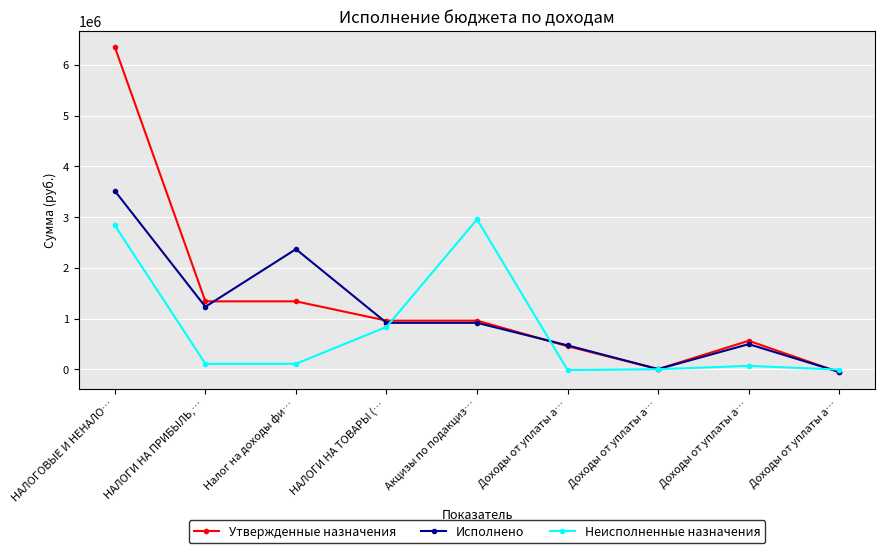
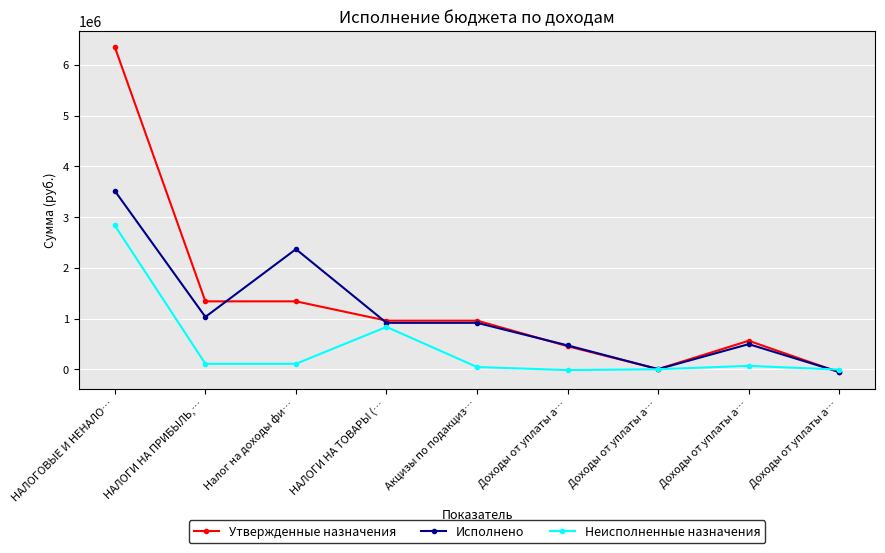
  {
    "Утвержденные назначения": {
      "НАЛОГОВЫЕ И НЕНАЛО…": 6300000,
      "НАЛОГИ НА ПРИБЫЛЬ,…": 1300000,
      "Налог на доходы фи…": 1300000
    },
    "Исполнено": {
      "НАЛОГОВЫЕ И НЕНАЛО…": 3500000,
-     "НАЛОГИ НА ПРИБЫЛЬ,…": 1200000,
+     "НАЛОГИ НА ПРИБЫЛЬ,…": 1000000,
      "Налог на доходы фи…": 2400000
    },
    "Неисполненные назначения": {
      "НАЛОГОВЫЕ И НЕНАЛО…": 2800000,
      "НАЛОГИ НА ПРИБЫЛЬ,…": 100000,
      "Налог на доходы фи…": 100000,
      "НАЛОГИ НА ТОВАРЫ (…": 800000,
-     "Акцизы по подакциз…": 3000000
+     "Акцизы по подакциз…": 0
    }
  }
